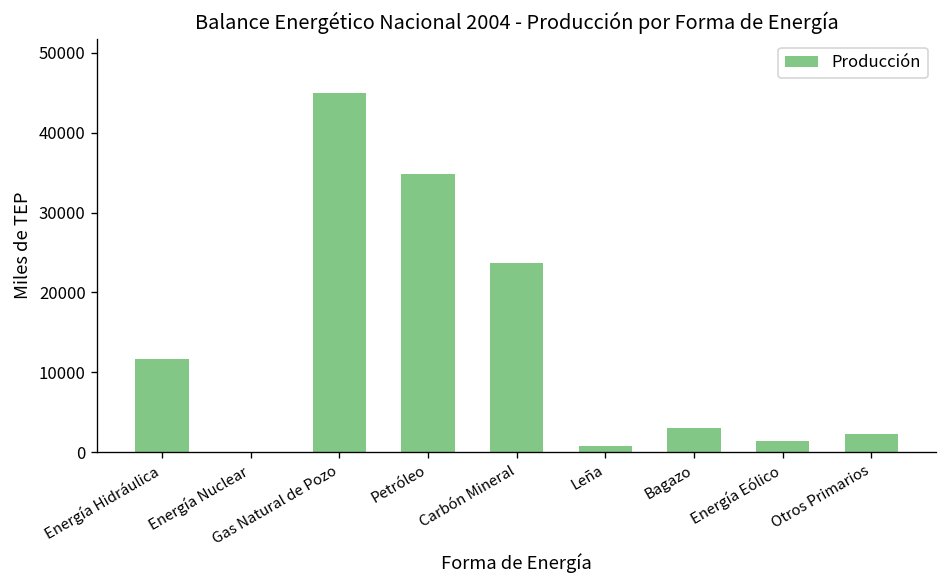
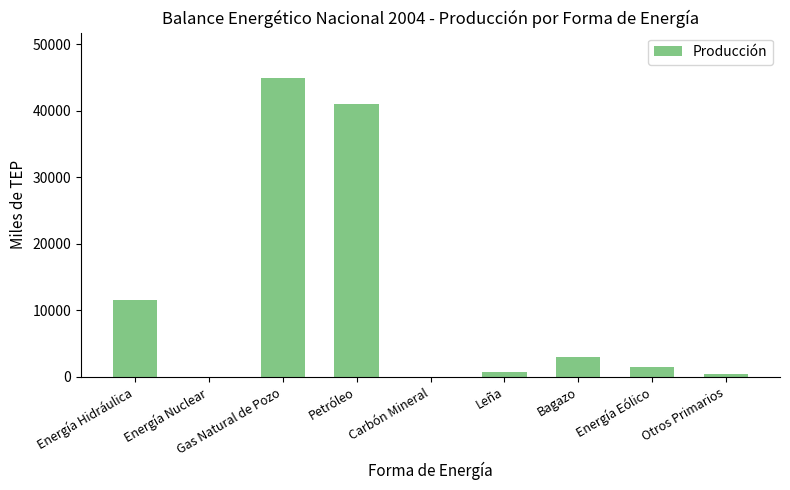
  {
    "Energía Hidráulica": 12000,
    "Energía Nuclear": 0,
    "Gas Natural de Pozo": 45000,
-   "Petróleo": 35000,
-   "Carbón Mineral": 24000,
+   "Petróleo": 41000,
+   "Carbón Mineral": 0,
    "Leña": 1000,
    "Bagazo": 3000,
    "Energía Eólico": 1000,
-   "Otros Primarios": 2000
+   "Otros Primarios": 0
  }
